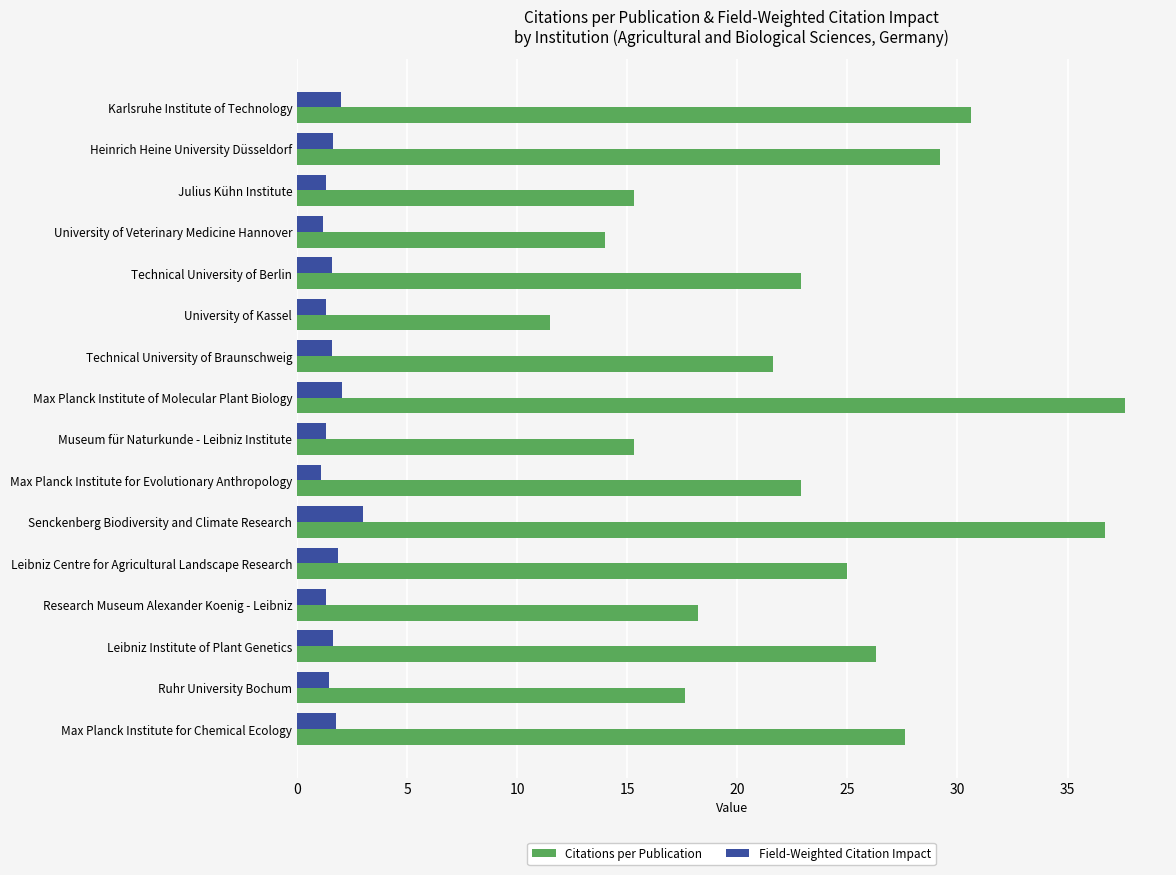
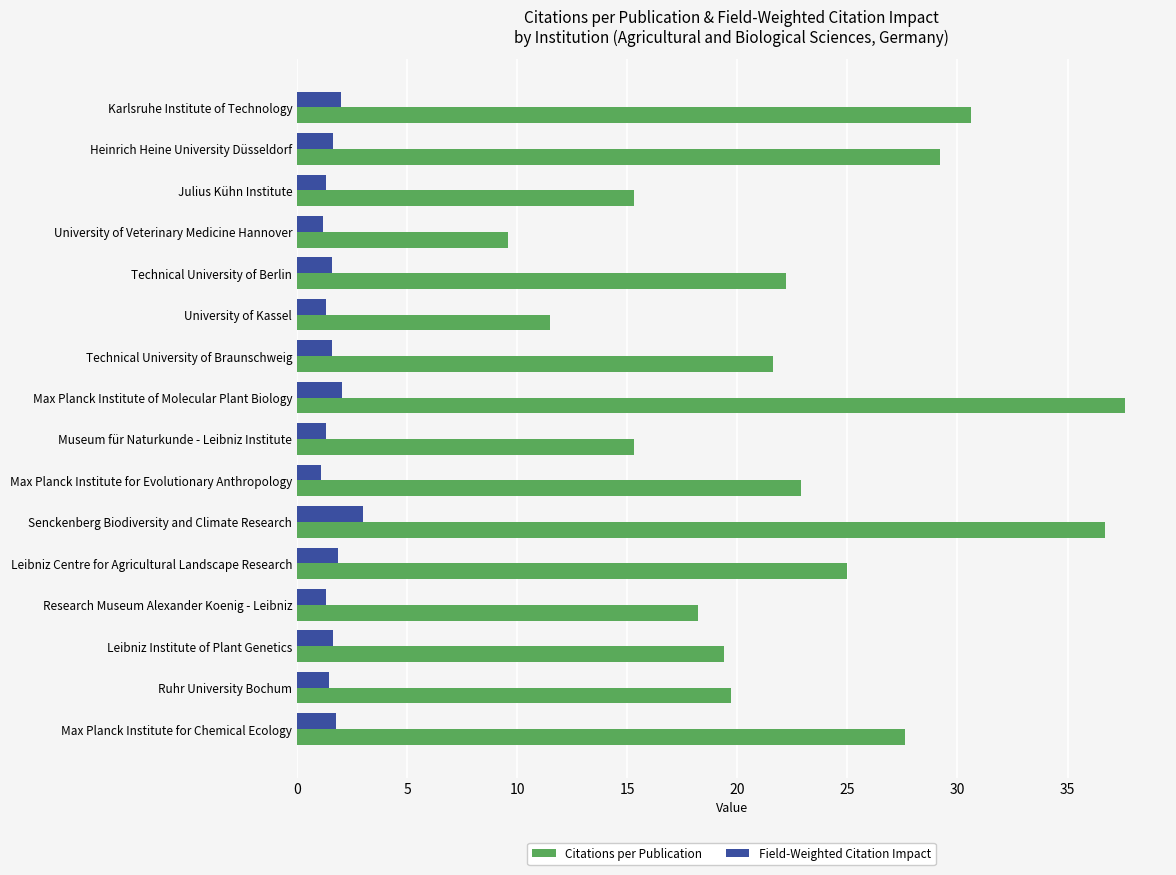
  {
    "Citations per Publication": {
      "Karlsruhe Institute of Technology": 30.6,
      "Heinrich Heine University Düsseldorf": 29.2,
      "Julius Kühn Institute": 15.3,
-     "University of Veterinary Medicine Hannover": 14.0,
-     "Technical University of Berlin": 22.9,
+     "University of Veterinary Medicine Hannover": 9.6,
+     "Technical University of Berlin": 22.2,
      "University of Kassel": 11.5,
      "Technical University of Braunschweig": 21.6,
      "Max Planck Institute of Molecular Plant Biology": 37.6,
      "Museum für Naturkunde - Leibniz Institute": 15.3,
      "Max Planck Institute for Evolutionary Anthropology": 22.9,
      "Senckenberg Biodiversity and Climate Research": 36.7,
      "Leibniz Centre for Agricultural Landscape Research": 25.0,
      "Research Museum Alexander Koenig - Leibniz": 18.2,
-     "Leibniz Institute of Plant Genetics": 26.3,
-     "Ruhr University Bochum": 17.6,
+     "Leibniz Institute of Plant Genetics": 19.4,
+     "Ruhr University Bochum": 19.7,
      "Max Planck Institute for Chemical Ecology": 27.6
    },
    "Field-Weighted Citation Impact": {
      "Karlsruhe Institute of Technology": 2.0,
      "Heinrich Heine University Düsseldorf": 1.7,
      "Julius Kühn Institute": 1.3,
      "University of Veterinary Medicine Hannover": 1.2,
      "Technical University of Berlin": 1.6,
      "University of Kassel": 1.3,
      "Technical University of Braunschweig": 1.6,
      "Max Planck Institute of Molecular Plant Biology": 2.0,
      "Museum für Naturkunde - Leibniz Institute": 1.3,
      "Max Planck Institute for Evolutionary Anthropology": 1.1,
      "Senckenberg Biodiversity and Climate Research": 3.0,
      "Leibniz Centre for Agricultural Landscape Research": 1.9,
      "Research Museum Alexander Koenig - Leibniz": 1.3,
      "Leibniz Institute of Plant Genetics": 1.7,
      "Ruhr University Bochum": 1.5,
      "Max Planck Institute for Chemical Ecology": 1.8
    }
  }
